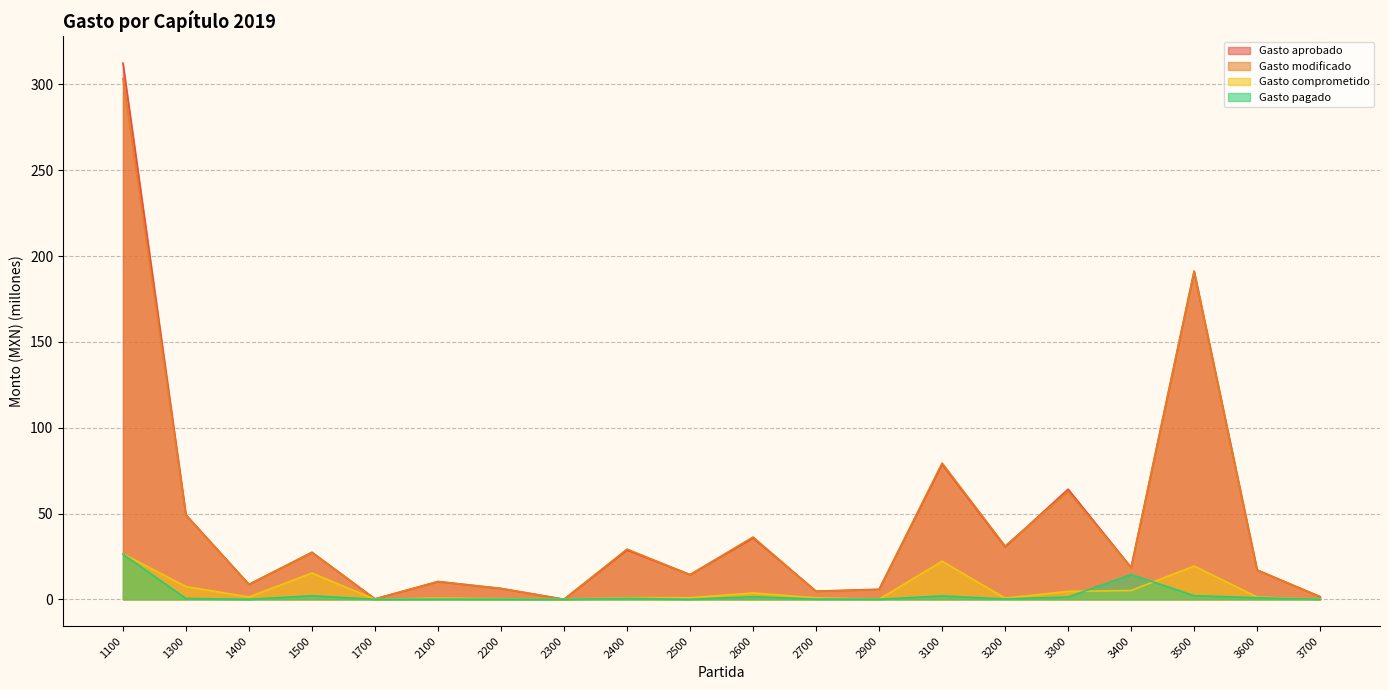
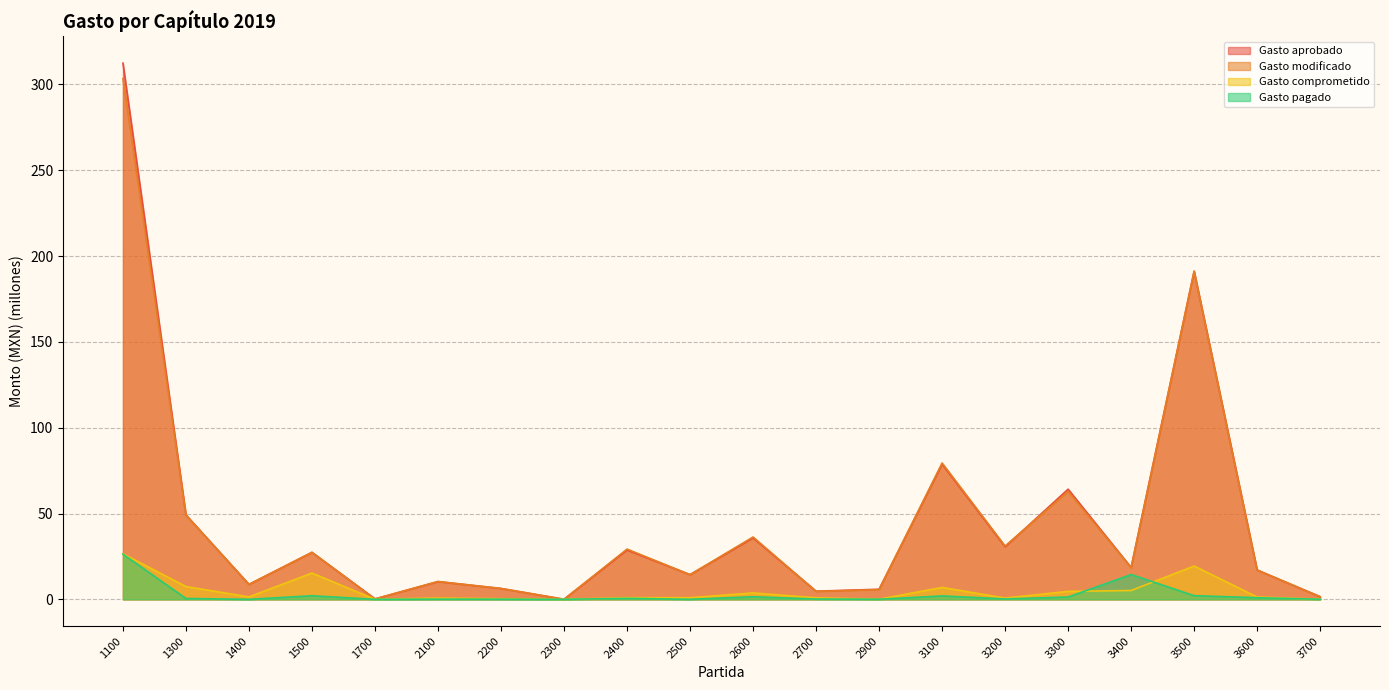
  {
    "Gasto comprometido": {
      "1300": 7,
      "1500": 15,
      "2600": 4,
-     "3100": 22,
+     "3100": 7,
      "3300": 5,
      "3400": 5,
      "3500": 19
    },
    "Gasto pagado": {
      "1300": 0,
      "1500": 2,
      "2600": 1,
      "3100": 2,
      "3300": 1,
      "3400": 14,
      "3500": 2
    }
  }
